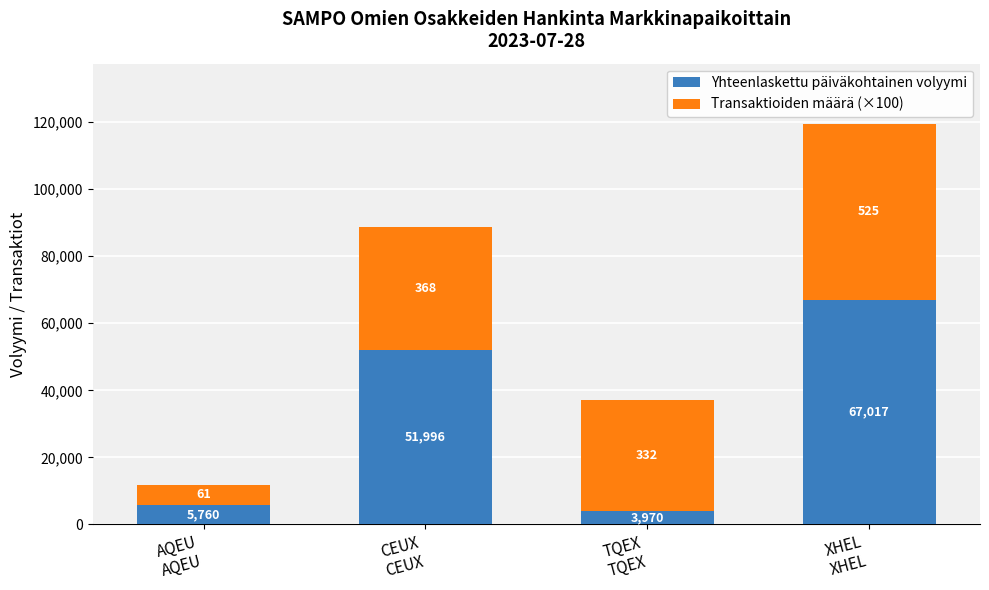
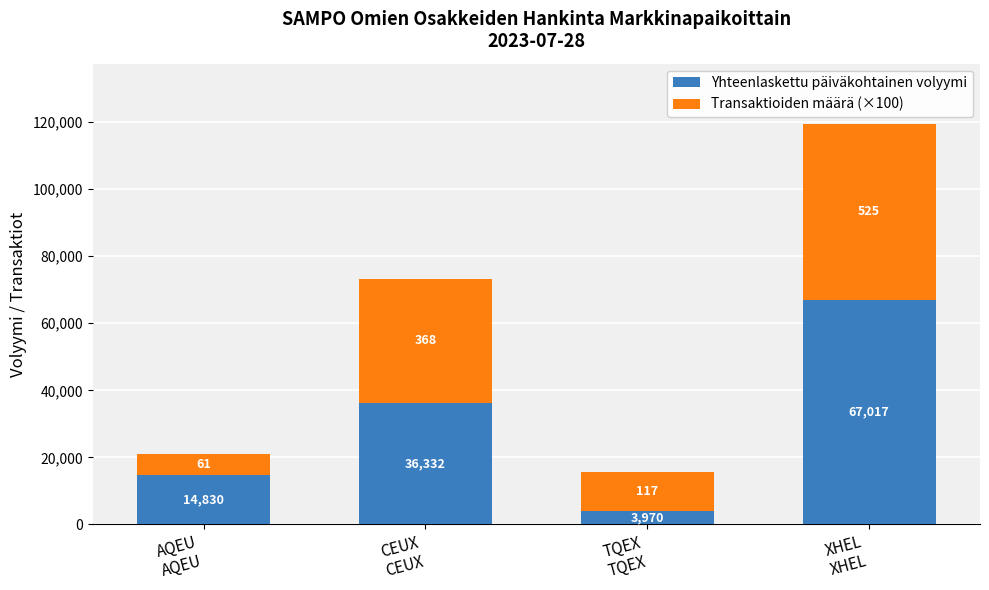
  {
    "Yhteenlaskettu päiväkohtainen volyymi": {
-     "AQEU AQEU": "5,760",
-     "CEUX CEUX": "51,996",
+     "AQEU AQEU": "14,830",
+     "CEUX CEUX": "36,332",
      "TQEX TQEX": "3,970",
      "XHEL XHEL": "67,017"
    },
    "Transaktioiden määrä (×100)": {
-     "TQEX TQEX": "332"
+     "TQEX TQEX": "117"
    }
  }
